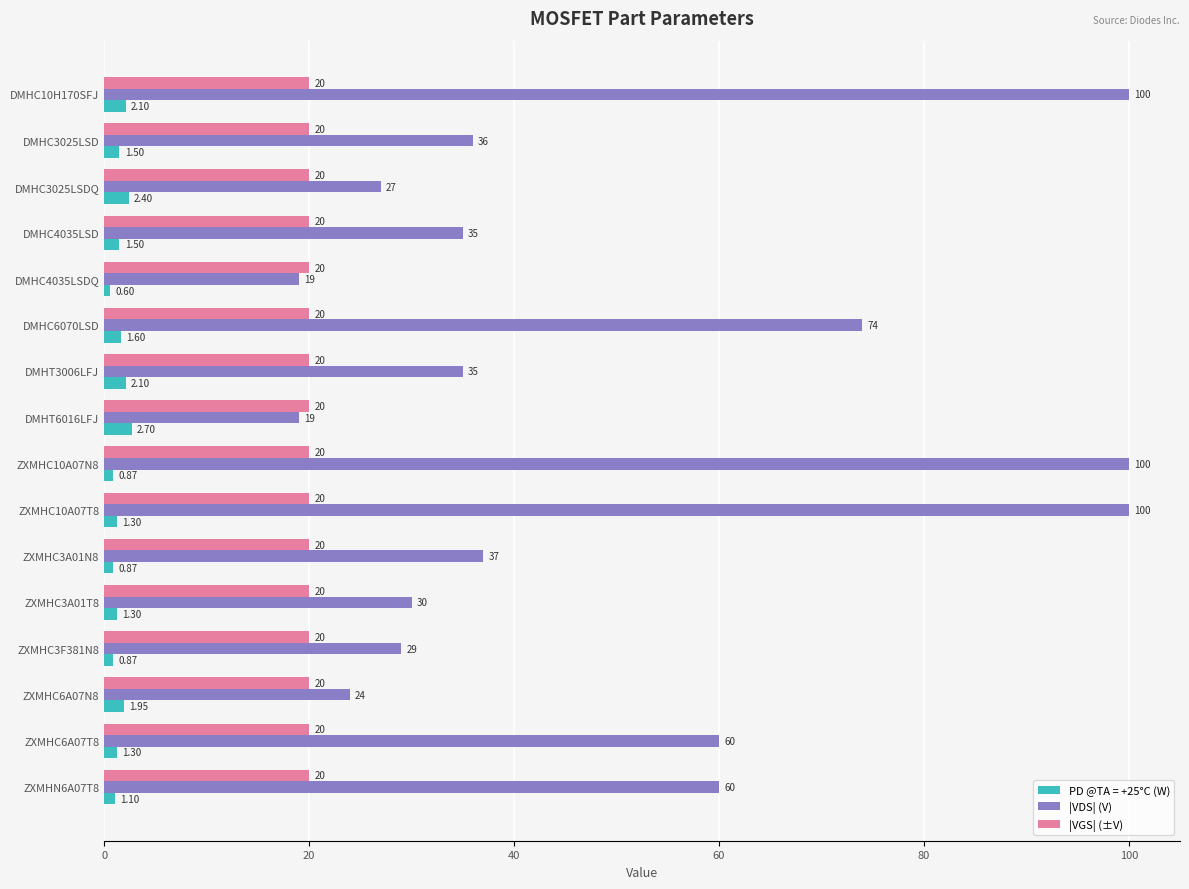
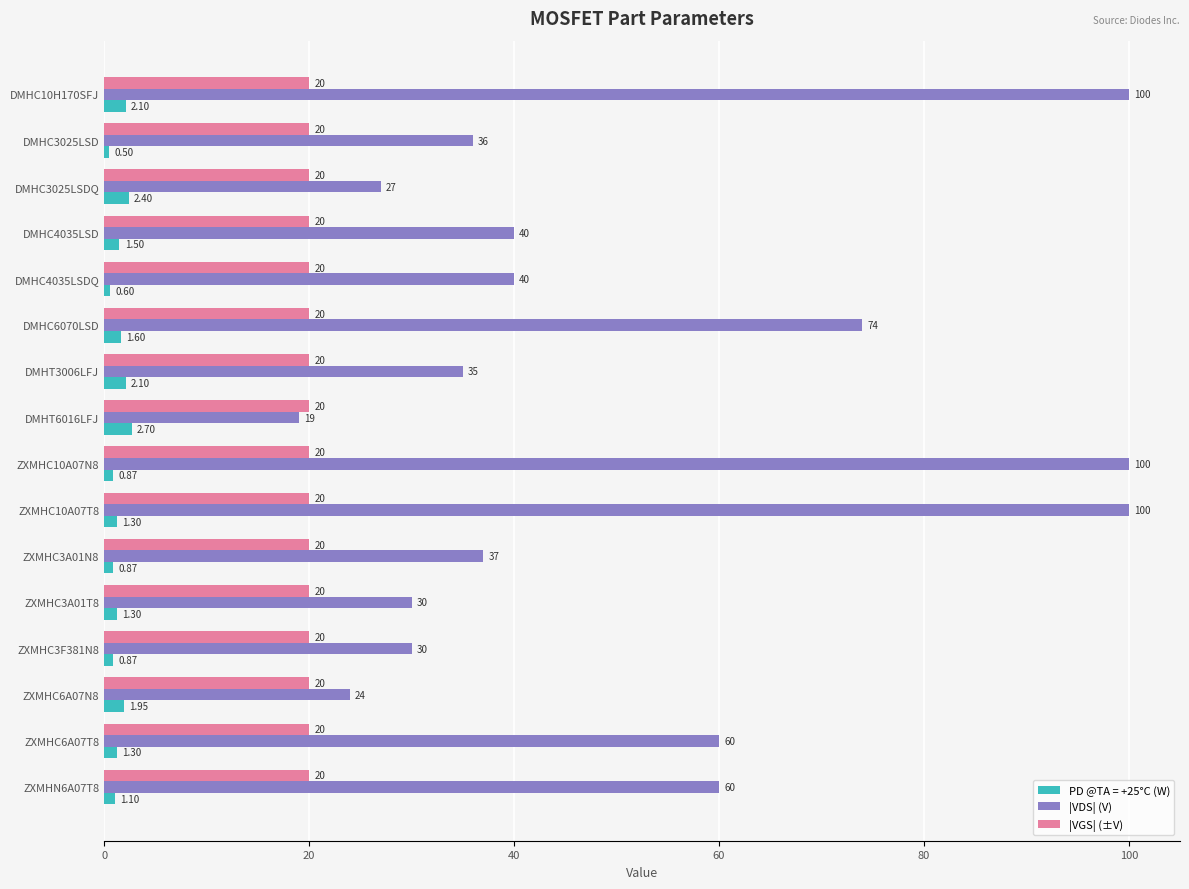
  {
    "PD @TA = +25°C (W)": {
      "DMHC10H170SFJ": 2.10,
-     "DMHC3025LSD": 1.50,
+     "DMHC3025LSD": 0.50,
      "DMHC3025LSDQ": 2.40,
      "DMHC4035LSD": 1.50,
      "DMHC4035LSDQ": 0.60,
      "DMHC6070LSD": 1.60,
      "DMHT3006LFJ": 2.10,
      "DMHT6016LFJ": 2.70,
      "ZXMHC10A07N8": 0.87,
      "ZXMHC10A07T8": 1.30,
      "ZXMHC3A01N8": 0.87,
      "ZXMHC3A01T8": 1.30,
      "ZXMHC3F381N8": 0.87,
      "ZXMHC6A07N8": 1.95,
      "ZXMHC6A07T8": 1.30,
      "ZXMHN6A07T8": 1.10
    },
    "|VDS| (V)": {
      "DMHC10H170SFJ": 100,
      "DMHC3025LSD": 36,
      "DMHC3025LSDQ": 27,
-     "DMHC4035LSD": 35,
-     "DMHC4035LSDQ": 19,
+     "DMHC4035LSD": 40,
+     "DMHC4035LSDQ": 40,
      "DMHC6070LSD": 74,
      "DMHT3006LFJ": 35,
      "DMHT6016LFJ": 19,
      "ZXMHC10A07N8": 100,
      "ZXMHC10A07T8": 100,
      "ZXMHC3A01N8": 37,
      "ZXMHC3A01T8": 30,
-     "ZXMHC3F381N8": 29,
+     "ZXMHC3F381N8": 30,
      "ZXMHC6A07N8": 24,
      "ZXMHC6A07T8": 60,
      "ZXMHN6A07T8": 60
    },
    "|VGS| (±V)": {
      "DMHC10H170SFJ": 20,
      "DMHC3025LSD": 20,
      "DMHC3025LSDQ": 20,
      "DMHC4035LSD": 20,
      "DMHC4035LSDQ": 20,
      "DMHC6070LSD": 20,
      "DMHT3006LFJ": 20,
      "DMHT6016LFJ": 20,
      "ZXMHC10A07N8": 20,
      "ZXMHC10A07T8": 20,
      "ZXMHC3A01N8": 20,
      "ZXMHC3A01T8": 20,
      "ZXMHC3F381N8": 20,
      "ZXMHC6A07N8": 20,
      "ZXMHC6A07T8": 20,
      "ZXMHN6A07T8": 20
    }
  }
